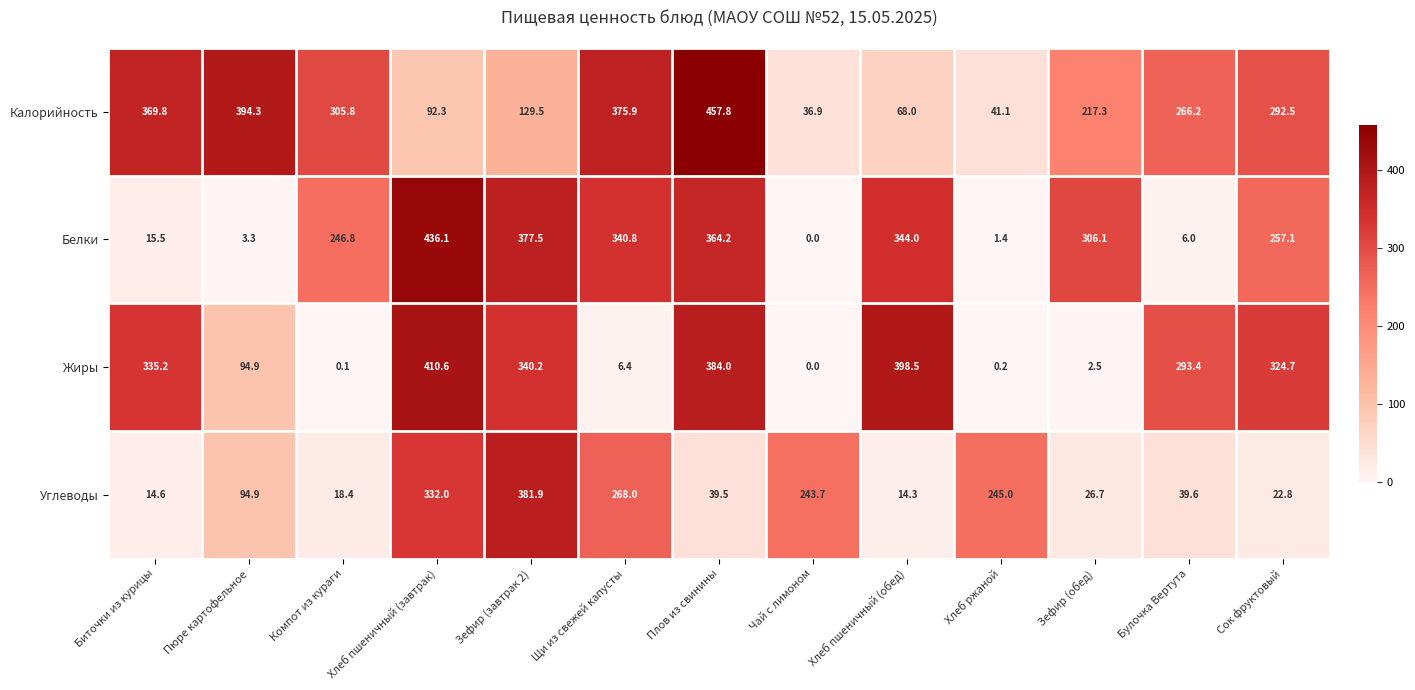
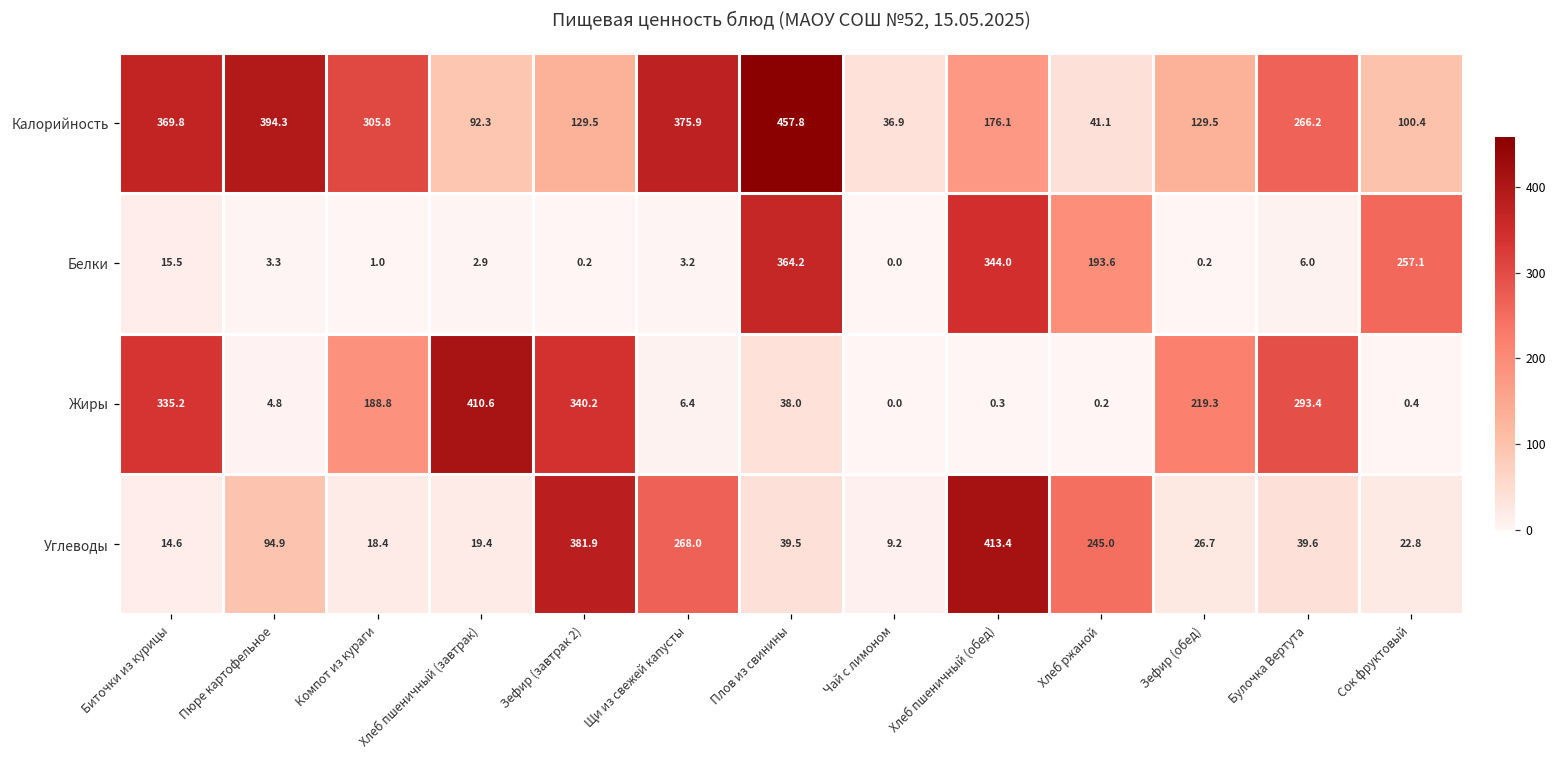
  {
    "Калорийность": {
      "Биточки из курицы": 369.8,
      "Пюре картофельное": 394.3,
      "Компот из кураги": 305.8,
      "Хлеб пшеничный (завтрак)": 92.3,
      "Зефир (завтрак 2)": 129.5,
      "Щи из свежей капусты": 375.9,
      "Плов из свинины": 457.8,
      "Чай с лимоном": 36.9,
-     "Хлеб пшеничный (обед)": 68.0,
+     "Хлеб пшеничный (обед)": 176.1,
      "Хлеб ржаной": 41.1,
-     "Зефир (обед)": 217.3,
+     "Зефир (обед)": 129.5,
      "Булочка Вертута": 266.2,
-     "Сок фруктовый": 292.5
+     "Сок фруктовый": 100.4
    },
    "Белки": {
      "Биточки из курицы": 15.5,
      "Пюре картофельное": 3.3,
-     "Компот из кураги": 246.8,
-     "Хлеб пшеничный (завтрак)": 436.1,
-     "Зефир (завтрак 2)": 377.5,
-     "Щи из свежей капусты": 340.8,
+     "Компот из кураги": 1.0,
+     "Хлеб пшеничный (завтрак)": 2.9,
+     "Зефир (завтрак 2)": 0.2,
+     "Щи из свежей капусты": 3.2,
      "Плов из свинины": 364.2,
      "Чай с лимоном": 0.0,
      "Хлеб пшеничный (обед)": 344.0,
-     "Хлеб ржаной": 1.4,
-     "Зефир (обед)": 306.1,
+     "Хлеб ржаной": 193.6,
+     "Зефир (обед)": 0.2,
      "Булочка Вертута": 6.0,
      "Сок фруктовый": 257.1
    },
    "Жиры": {
      "Биточки из курицы": 335.2,
-     "Пюре картофельное": 94.9,
-     "Компот из кураги": 0.1,
+     "Пюре картофельное": 4.8,
+     "Компот из кураги": 188.8,
      "Хлеб пшеничный (завтрак)": 410.6,
      "Зефир (завтрак 2)": 340.2,
      "Щи из свежей капусты": 6.4,
-     "Плов из свинины": 384.0,
+     "Плов из свинины": 38.0,
      "Чай с лимоном": 0.0,
-     "Хлеб пшеничный (обед)": 398.5,
+     "Хлеб пшеничный (обед)": 0.3,
      "Хлеб ржаной": 0.2,
-     "Зефир (обед)": 2.5,
+     "Зефир (обед)": 219.3,
      "Булочка Вертута": 293.4,
-     "Сок фруктовый": 324.7
+     "Сок фруктовый": 0.4
    },
    "Углеводы": {
      "Биточки из курицы": 14.6,
      "Пюре картофельное": 94.9,
      "Компот из кураги": 18.4,
-     "Хлеб пшеничный (завтрак)": 332.0,
+     "Хлеб пшеничный (завтрак)": 19.4,
      "Зефир (завтрак 2)": 381.9,
      "Щи из свежей капусты": 268.0,
      "Плов из свинины": 39.5,
-     "Чай с лимоном": 243.7,
-     "Хлеб пшеничный (обед)": 14.3,
+     "Чай с лимоном": 9.2,
+     "Хлеб пшеничный (обед)": 413.4,
      "Хлеб ржаной": 245.0,
      "Зефир (обед)": 26.7,
      "Булочка Вертута": 39.6,
      "Сок фруктовый": 22.8
    }
  }
